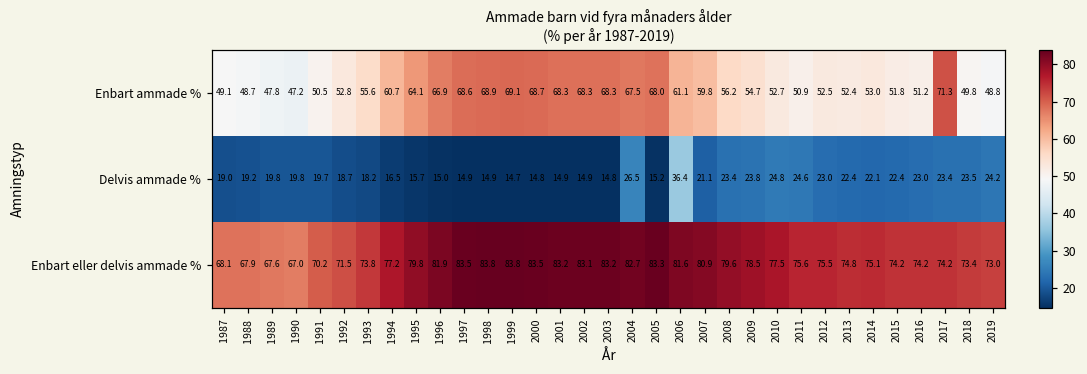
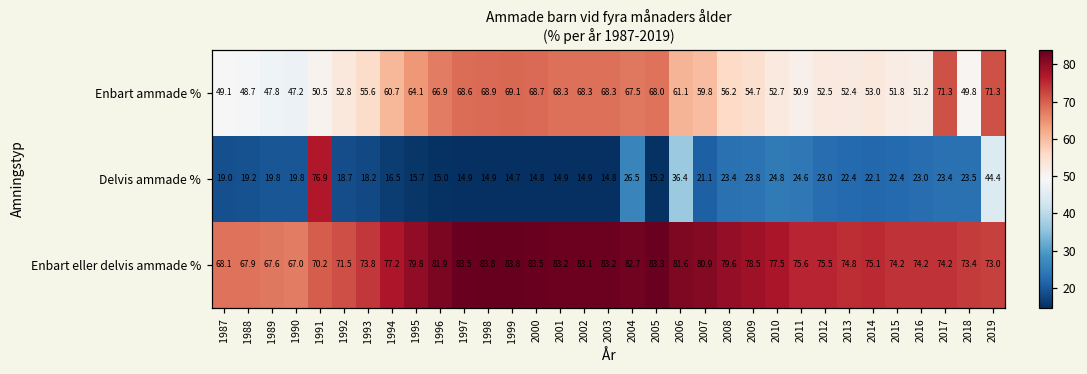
  {
    "Enbart ammade %": {
      "1987": 49.1,
      "1988": 48.7,
      "1989": 47.8,
      "1990": 47.2,
      "1991": 50.5,
      "1992": 52.8,
      "1993": 55.6,
      "1994": 60.7,
      "1995": 64.1,
      "1996": 66.9,
      "1997": 68.6,
      "1998": 68.9,
      "1999": 69.1,
      "2000": 68.7,
      "2001": 68.3,
      "2002": 68.3,
      "2003": 68.3,
      "2004": 67.5,
      "2005": 68.0,
      "2006": 61.1,
      "2007": 59.8,
      "2008": 56.2,
      "2009": 54.7,
      "2010": 52.7,
      "2011": 50.9,
      "2012": 52.5,
      "2013": 52.4,
      "2014": 53.0,
      "2015": 51.8,
      "2016": 51.2,
      "2017": 71.3,
      "2018": 49.8,
-     "2019": 48.8
+     "2019": 71.3
    },
    "Delvis ammade %": {
      "1987": 19.0,
      "1988": 19.2,
      "1989": 19.8,
      "1990": 19.8,
-     "1991": 19.7,
+     "1991": 76.9,
      "1992": 18.7,
      "1993": 18.2,
      "1994": 16.5,
      "1995": 15.7,
      "1996": 15.0,
      "1997": 14.9,
      "1998": 14.9,
      "1999": 14.7,
      "2000": 14.8,
      "2001": 14.9,
      "2002": 14.9,
      "2003": 14.8,
      "2004": 26.5,
      "2005": 15.2,
      "2006": 36.4,
      "2007": 21.1,
      "2008": 23.4,
      "2009": 23.8,
      "2010": 24.8,
      "2011": 24.6,
      "2012": 23.0,
      "2013": 22.4,
      "2014": 22.1,
      "2015": 22.4,
      "2016": 23.0,
      "2017": 23.4,
      "2018": 23.5,
-     "2019": 24.2
+     "2019": 44.4
    },
    "Enbart eller delvis ammade %": {
      "1987": 68.1,
      "1988": 67.9,
      "1989": 67.6,
      "1990": 67.0,
      "1991": 70.2,
      "1992": 71.5,
      "1993": 73.8,
      "1994": 77.2,
      "1995": 79.8,
      "1996": 81.9,
      "1997": 83.5,
      "1998": 83.8,
      "1999": 83.8,
      "2000": 83.5,
      "2001": 83.2,
      "2002": 83.1,
      "2003": 83.2,
      "2004": 82.7,
      "2005": 83.3,
      "2006": 81.6,
      "2007": 80.9,
      "2008": 79.6,
      "2009": 78.5,
      "2010": 77.5,
      "2011": 75.6,
      "2012": 75.5,
      "2013": 74.8,
      "2014": 75.1,
      "2015": 74.2,
      "2016": 74.2,
      "2017": 74.2,
      "2018": 73.4,
      "2019": 73.0
    }
  }
